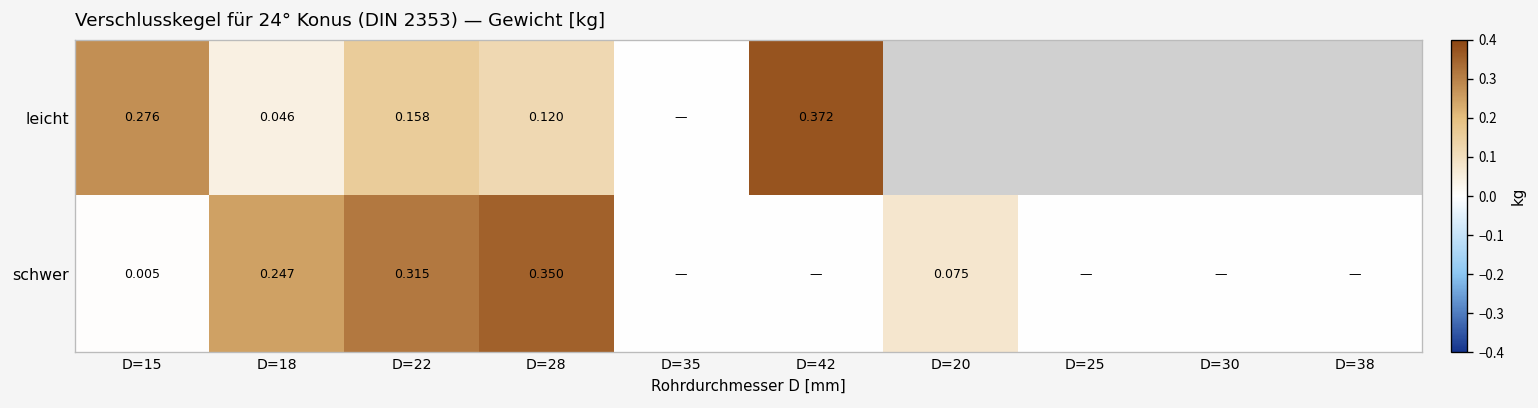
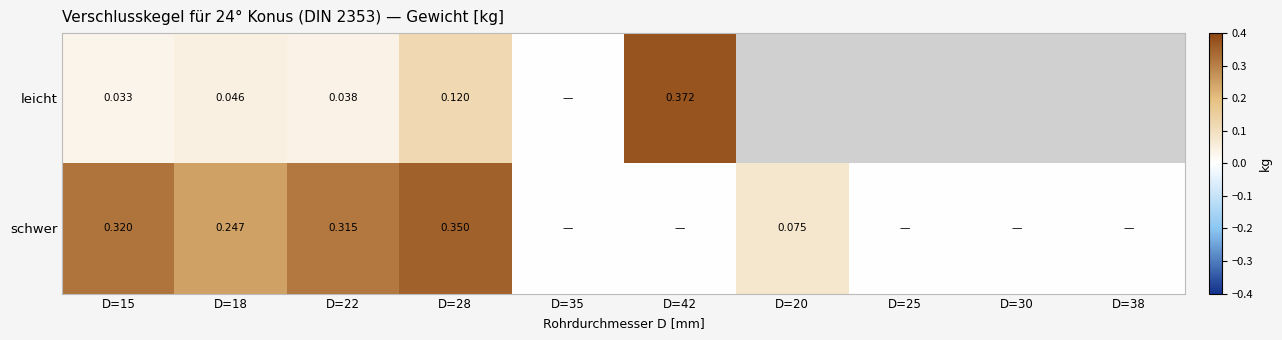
  {
    "leicht": {
-     "D=15": 0.276,
+     "D=15": 0.033,
      "D=18": 0.046,
-     "D=22": 0.158,
+     "D=22": 0.038,
      "D=28": 0.120,
      "D=42": 0.372
    },
    "schwer": {
-     "D=15": 0.005,
+     "D=15": 0.320,
      "D=18": 0.247,
      "D=22": 0.315,
      "D=28": 0.350,
      "D=20": 0.075
    }
  }
